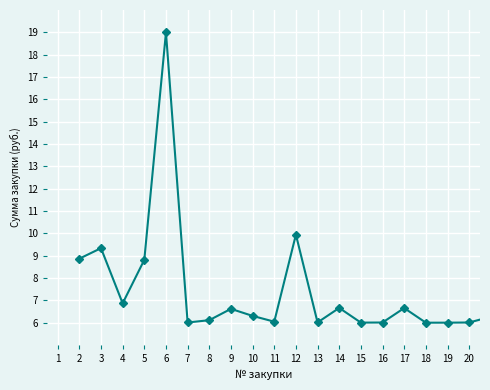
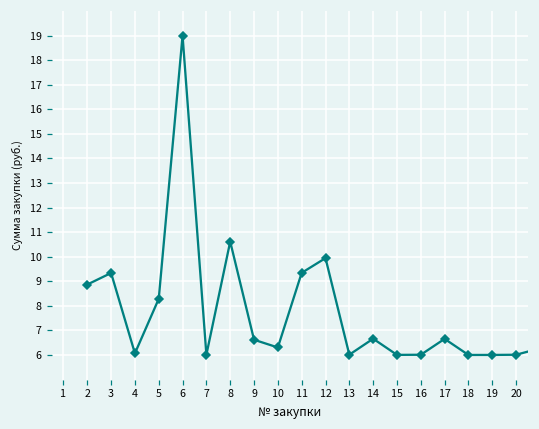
  {
    "2": 8.9,
    "3": 9.3,
-   "4": 6.9,
-   "5": 8.8,
+   "4": 6.1,
+   "5": 8.3,
    "6": 19.0,
    "7": 6.0,
-   "8": 6.1,
+   "8": 10.6,
    "9": 6.6,
    "10": 6.3,
-   "11": 6.0,
+   "11": 9.3,
    "12": 9.9,
    "13": 6.0,
    "14": 6.7,
    "15": 6.0,
    "16": 6.0,
    "17": 6.7,
    "18": 6.0,
    "19": 6.0
  }
